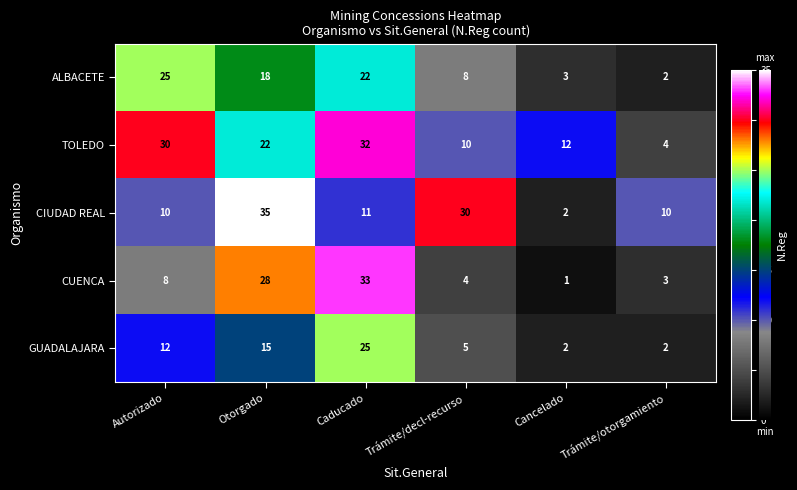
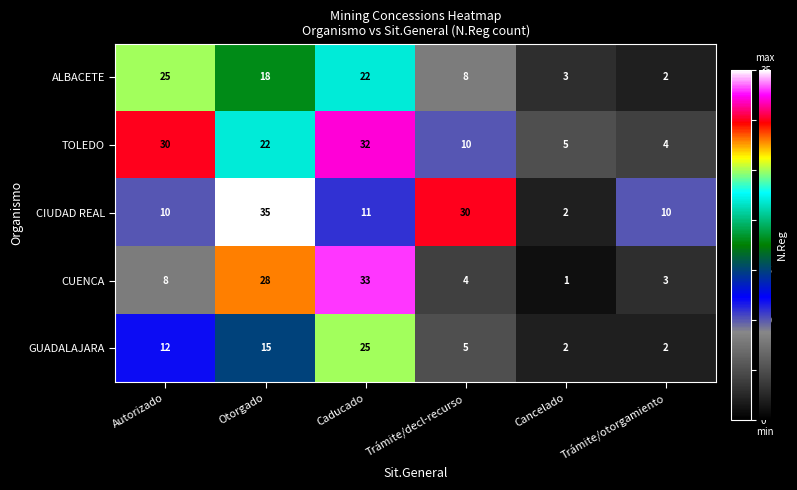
  {
    "ALBACETE": {
      "Autorizado": 25,
      "Otorgado": 18,
      "Caducado": 22,
      "Trámite/decl-recurso": 8,
      "Cancelado": 3,
      "Trámite/otorgamiento": 2
    },
    "TOLEDO": {
      "Autorizado": 30,
      "Otorgado": 22,
      "Caducado": 32,
      "Trámite/decl-recurso": 10,
-     "Cancelado": 12,
+     "Cancelado": 5,
      "Trámite/otorgamiento": 4
    },
    "CIUDAD REAL": {
      "Autorizado": 10,
      "Otorgado": 35,
      "Caducado": 11,
      "Trámite/decl-recurso": 30,
      "Cancelado": 2,
      "Trámite/otorgamiento": 10
    },
    "CUENCA": {
      "Autorizado": 8,
      "Otorgado": 28,
      "Caducado": 33,
      "Trámite/decl-recurso": 4,
      "Cancelado": 1,
      "Trámite/otorgamiento": 3
    },
    "GUADALAJARA": {
      "Autorizado": 12,
      "Otorgado": 15,
      "Caducado": 25,
      "Trámite/decl-recurso": 5,
      "Cancelado": 2,
      "Trámite/otorgamiento": 2
    }
  }
